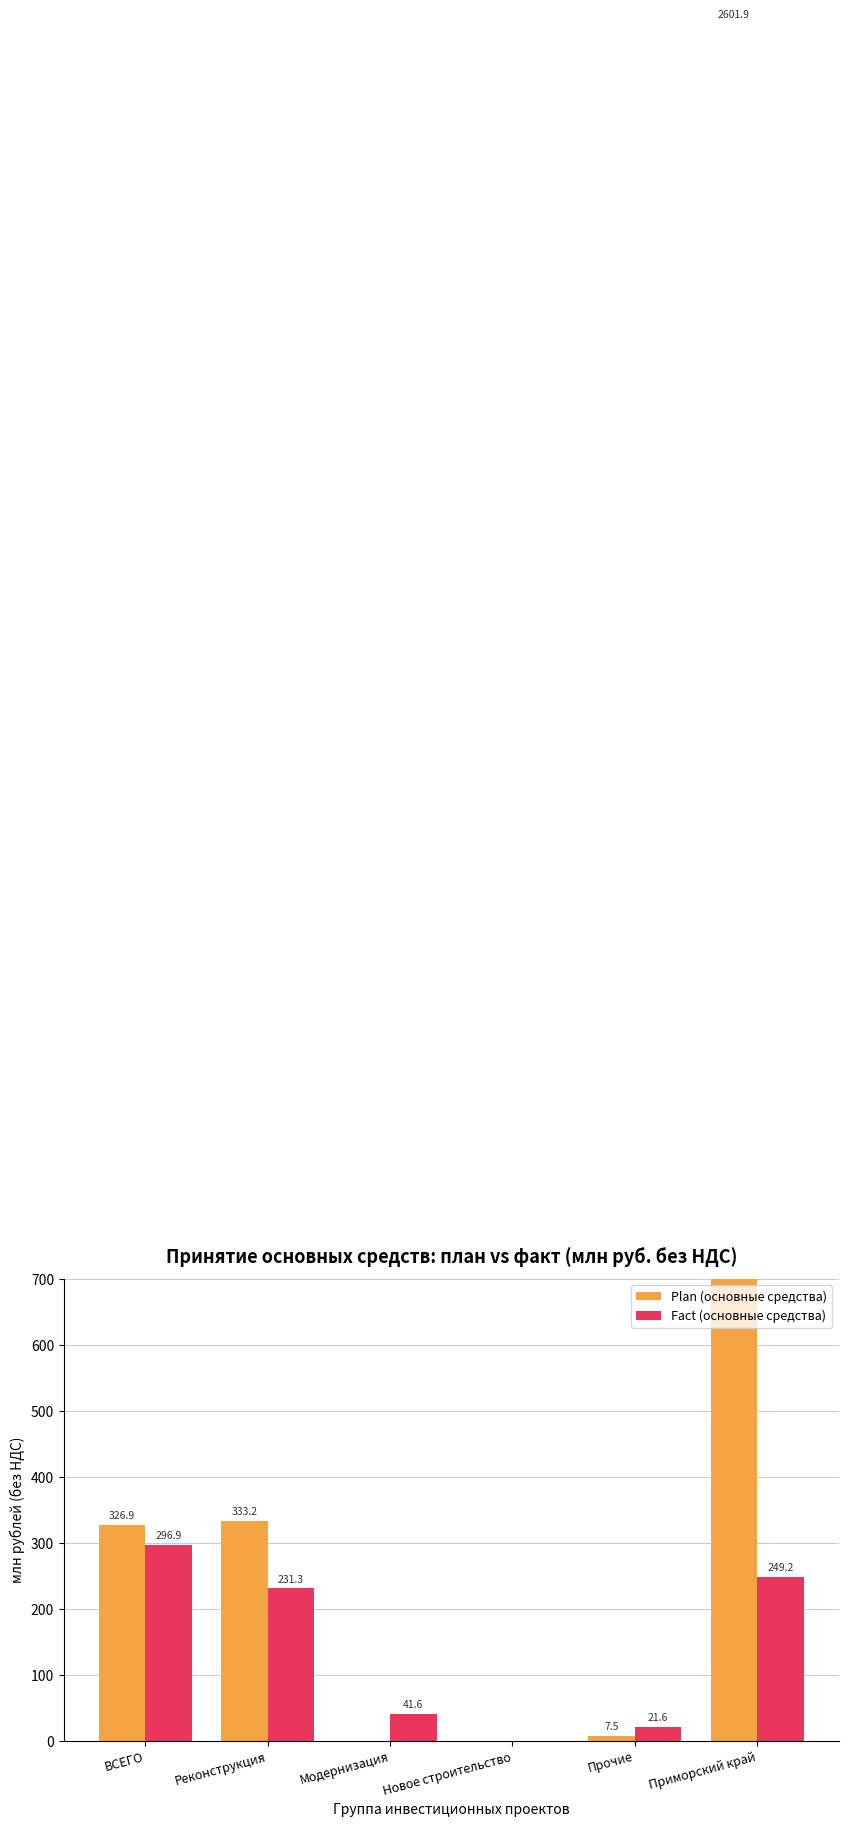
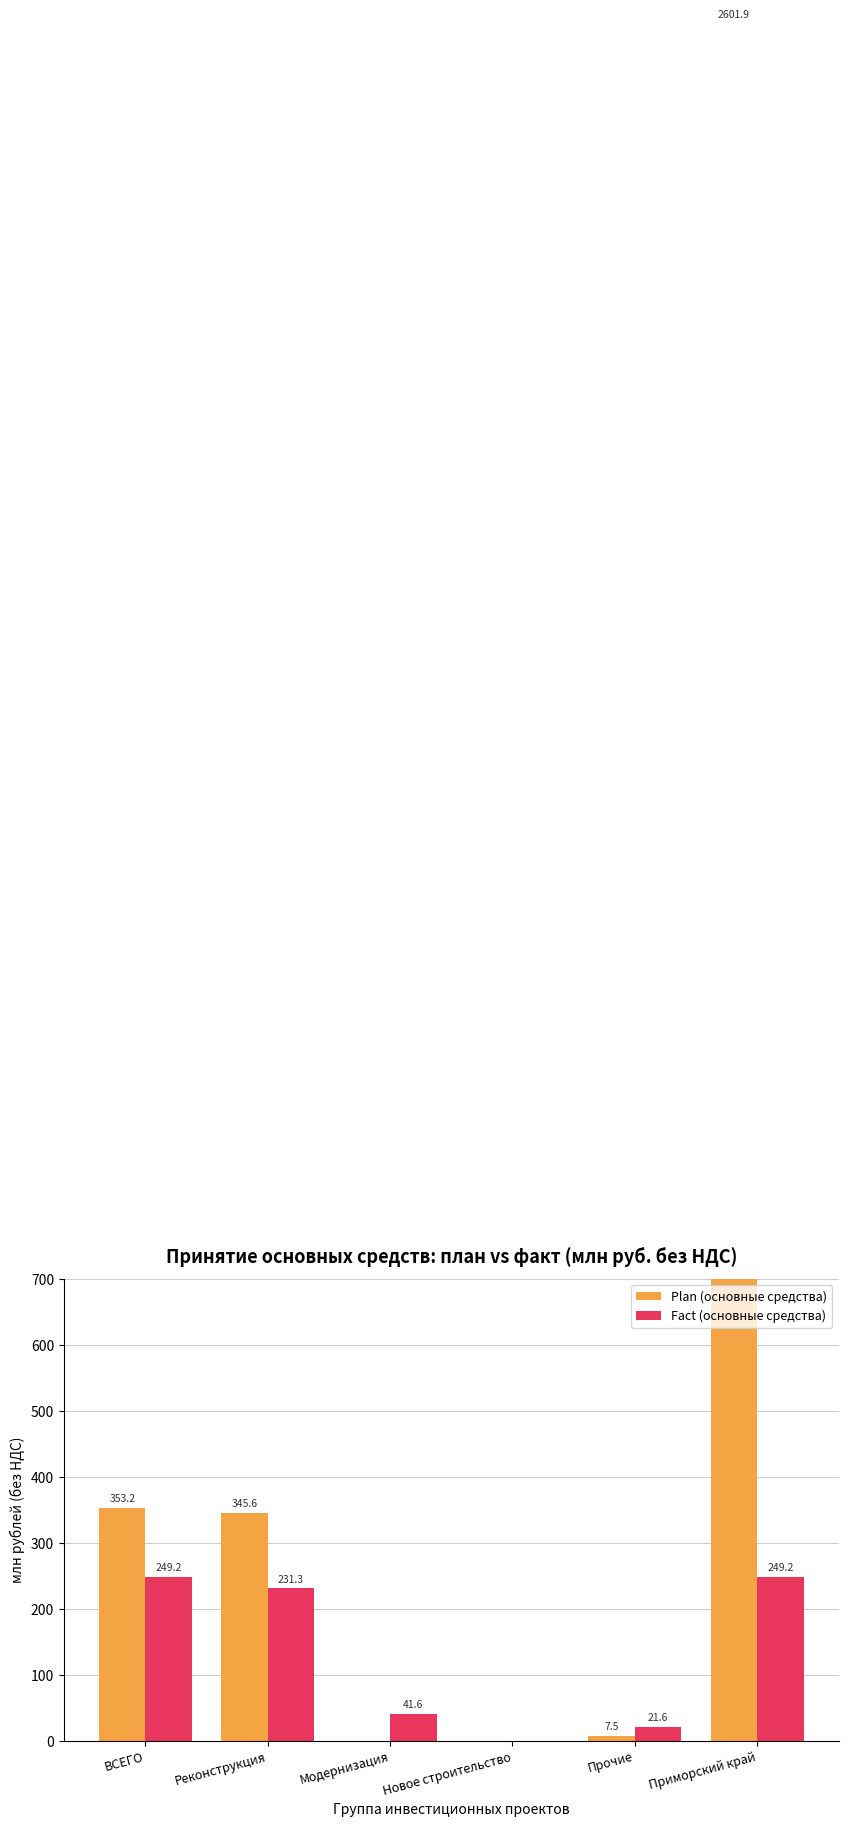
  {
    "Plan (основные средства)": {
-     "ВСЕГО": 326.9,
-     "Реконструкция": 333.2,
+     "ВСЕГО": 353.2,
+     "Реконструкция": 345.6,
      "Прочие": 7.5
    },
    "Fact (основные средства)": {
-     "ВСЕГО": 296.9,
+     "ВСЕГО": 249.2,
      "Реконструкция": 231.3,
      "Модернизация": 41.6,
      "Прочие": 21.6,
      "Приморский край": 249.2
    }
  }
